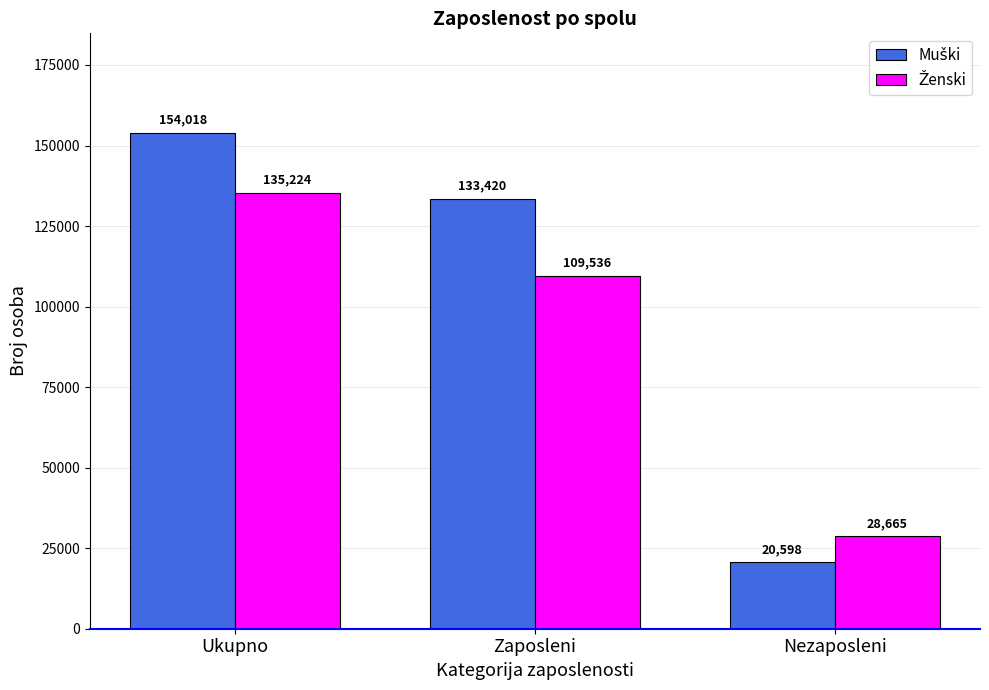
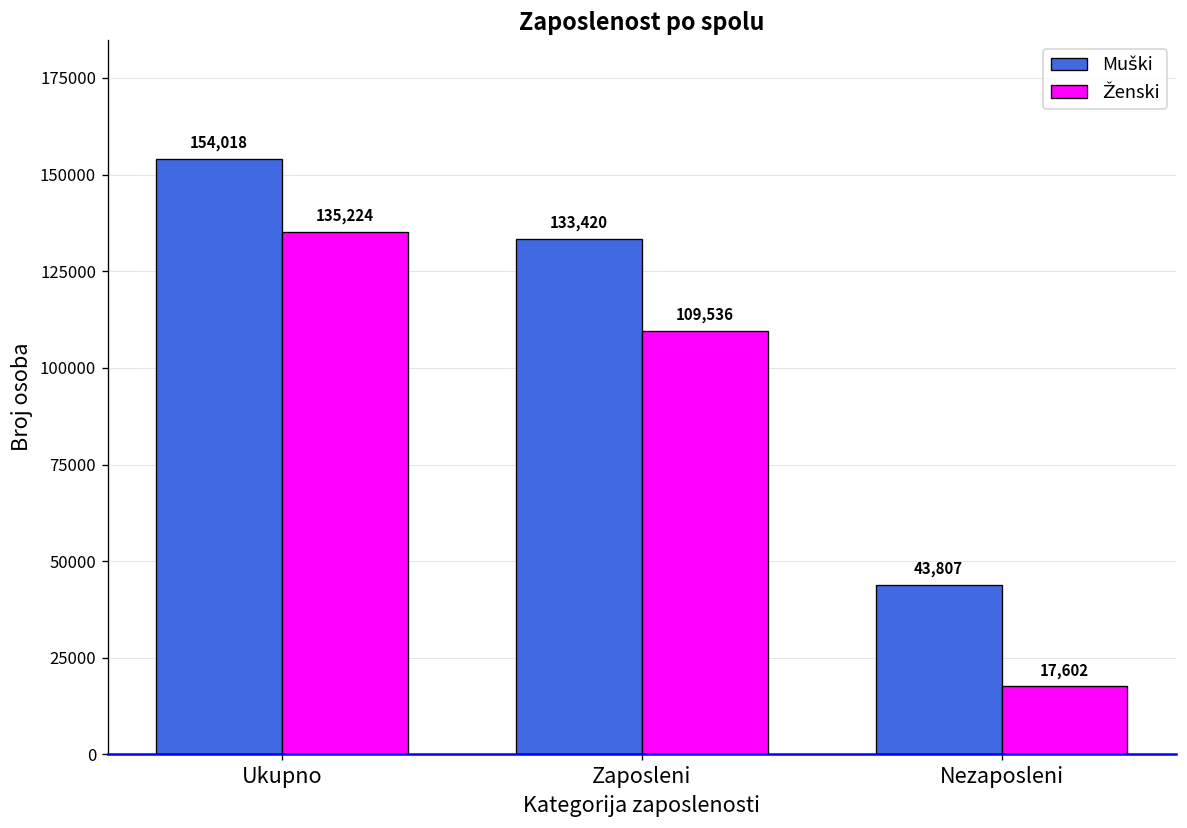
  {
    "Muški": {
      "Ukupno": "154,018",
      "Zaposleni": "133,420",
-     "Nezaposleni": "20,598"
+     "Nezaposleni": "43,807"
    },
    "Ženski": {
      "Ukupno": "135,224",
      "Zaposleni": "109,536",
-     "Nezaposleni": "28,665"
+     "Nezaposleni": "17,602"
    }
  }
